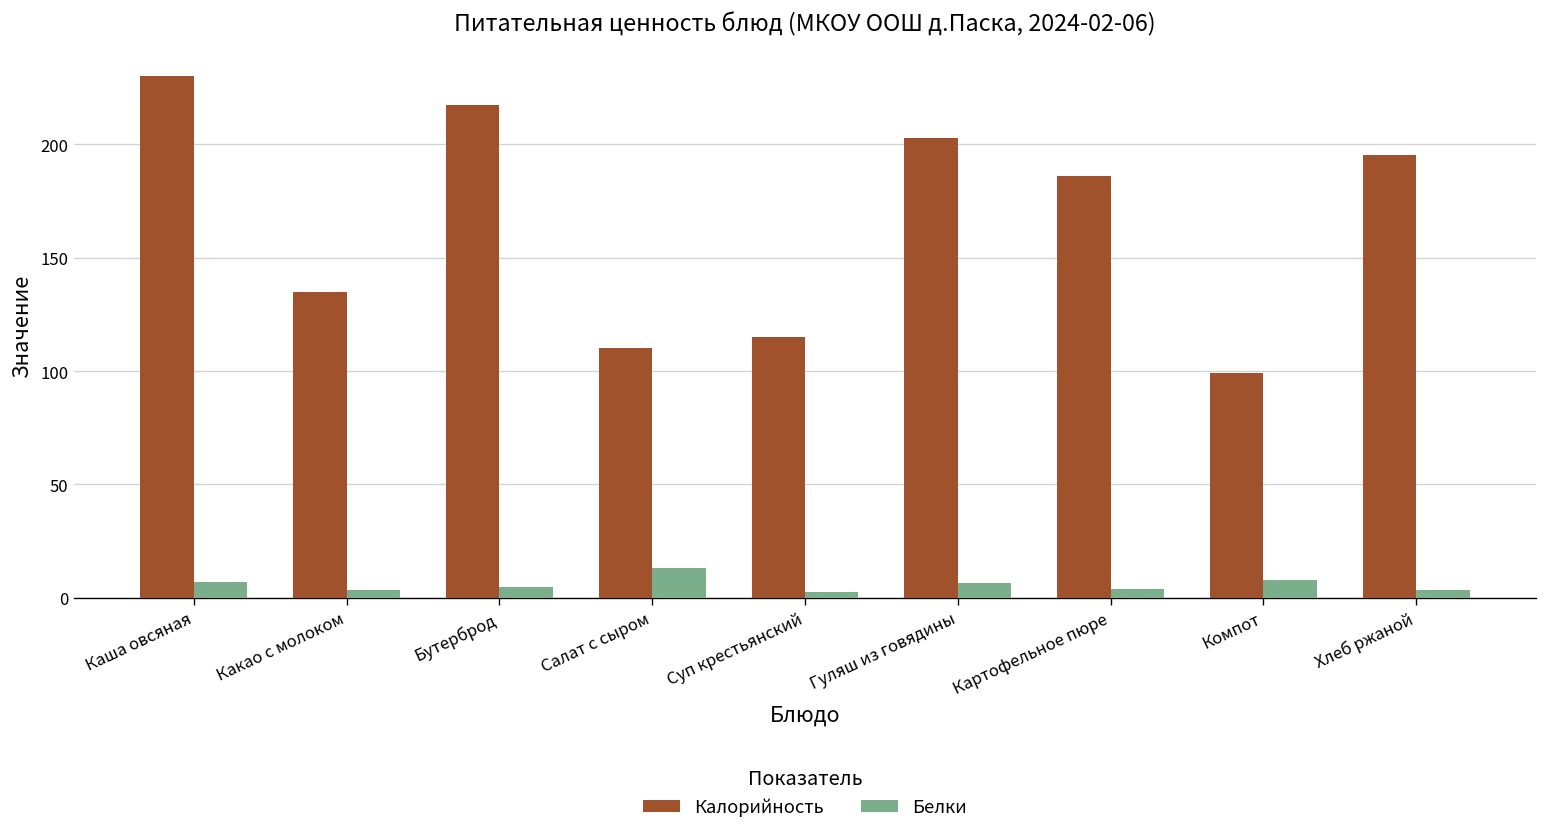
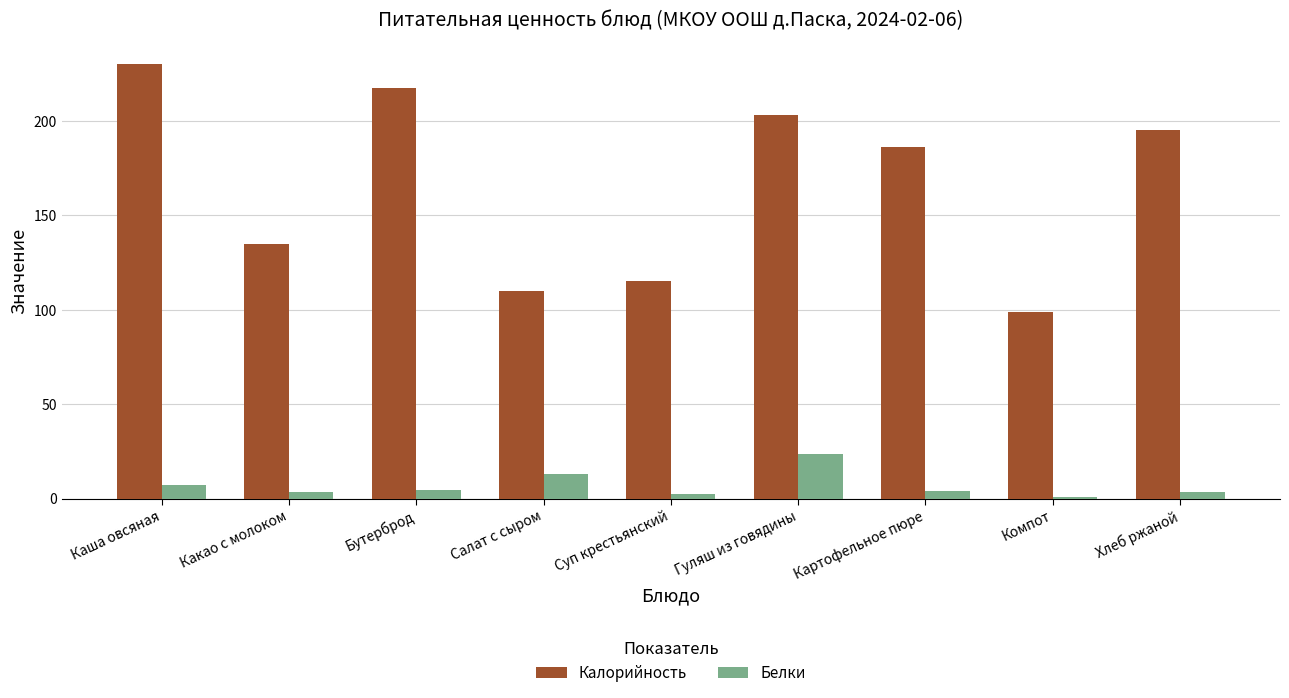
  {
    "Калорийность": {
      "Каша овсяная": 230,
      "Какао с молоком": 135,
      "Бутерброд": 217,
      "Салат с сыром": 110,
      "Суп крестьянский": 115,
      "Гуляш из говядины": 203,
      "Картофельное пюре": 186,
      "Компот": 99,
      "Хлеб ржаной": 195
    },
    "Белки": {
      "Каша овсяная": 7,
      "Какао с молоком": 4,
      "Бутерброд": 5,
      "Салат с сыром": 13,
      "Суп крестьянский": 2,
-     "Гуляш из говядины": 6,
+     "Гуляш из говядины": 24,
      "Картофельное пюре": 4,
-     "Компот": 8,
+     "Компот": 1,
      "Хлеб ржаной": 3
    }
  }
